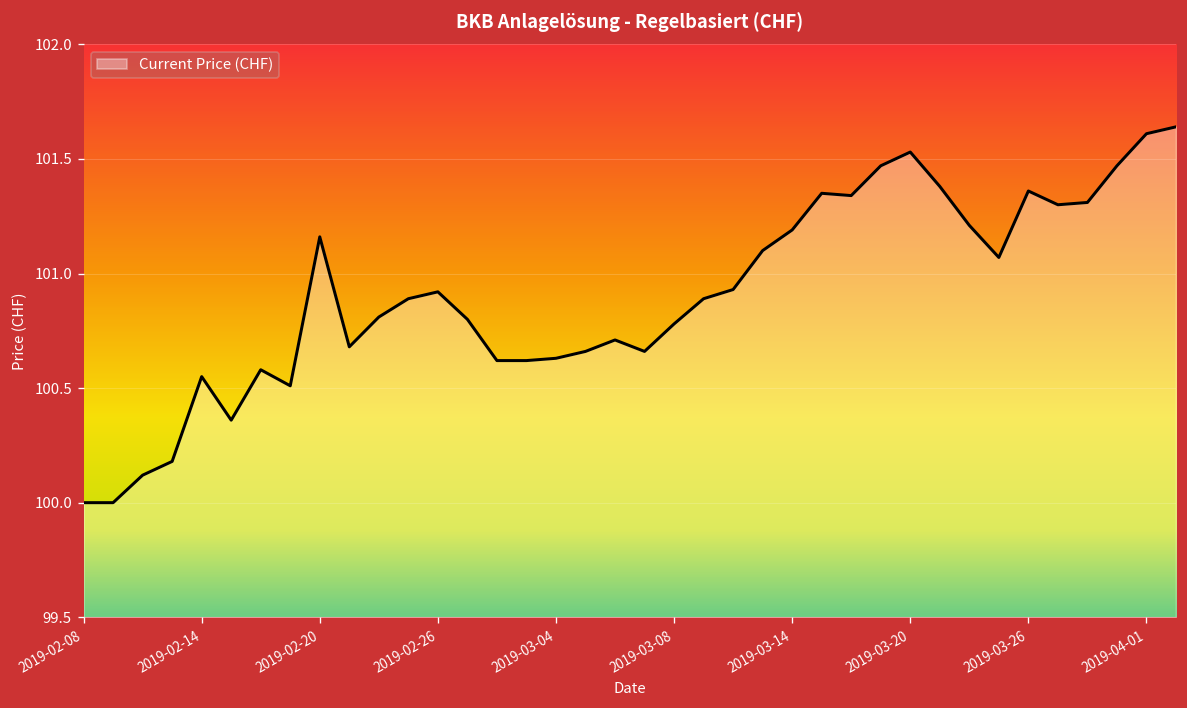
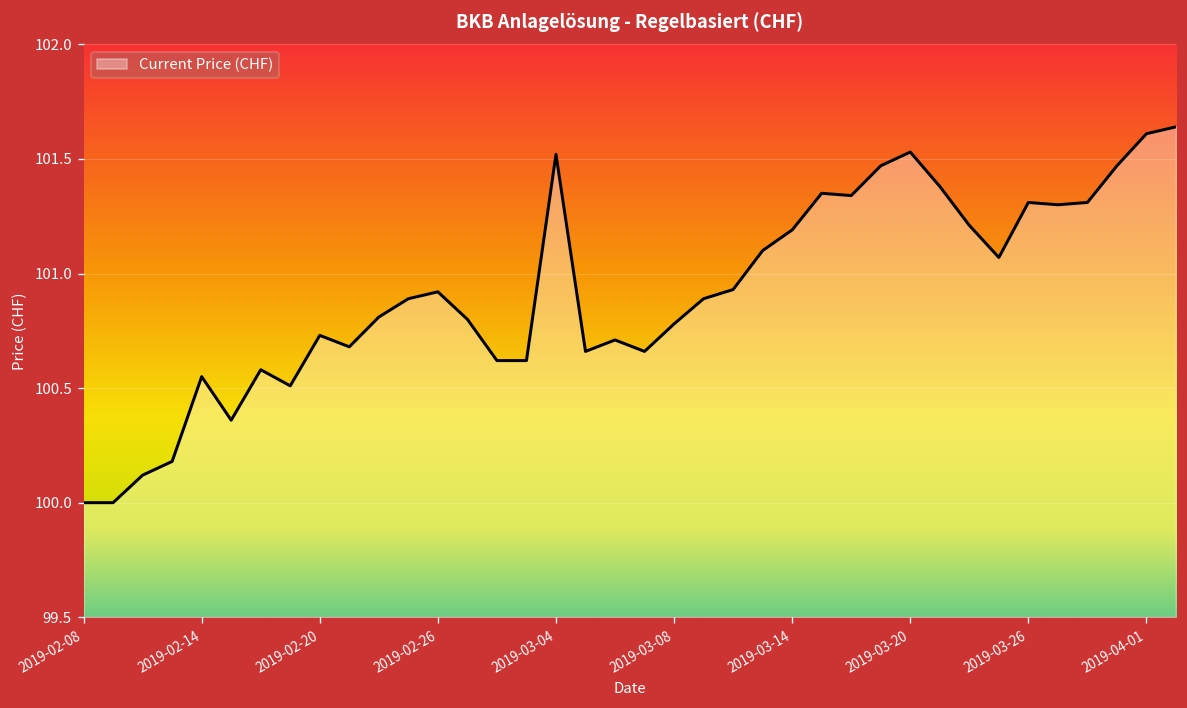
  {
    "2019-02-08": 100.00,
    "2019-02-14": 100.55,
-   "2019-02-20": 101.16,
+   "2019-02-20": 100.73,
    "2019-02-26": 100.92,
-   "2019-03-04": 100.63,
+   "2019-03-04": 101.52,
    "2019-03-08": 100.78,
    "2019-03-14": 101.19,
    "2019-03-20": 101.53,
-   "2019-03-26": 101.36,
+   "2019-03-26": 101.31,
    "2019-04-01": 101.61
  }
